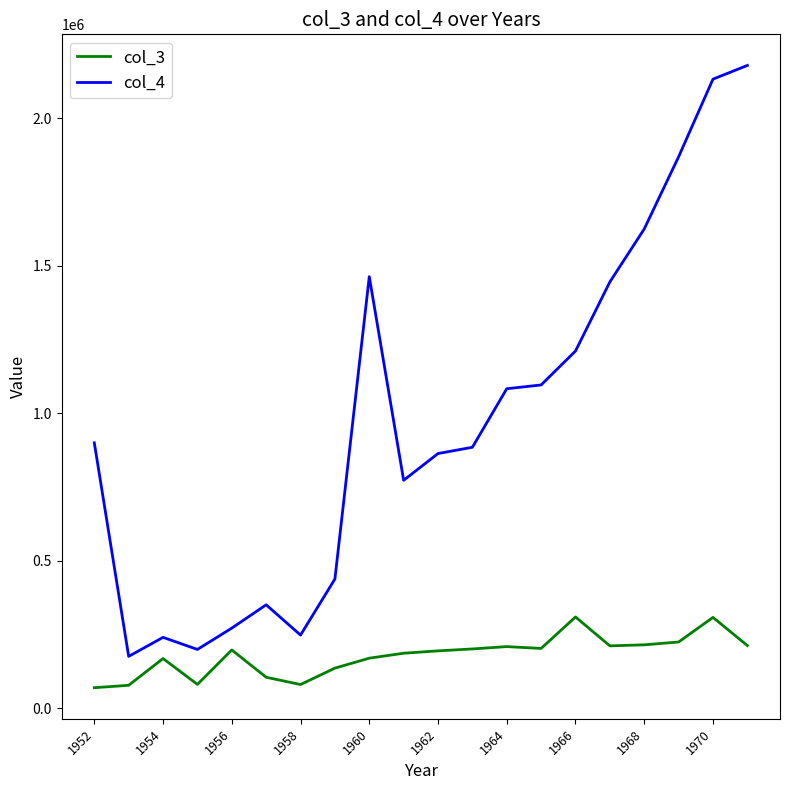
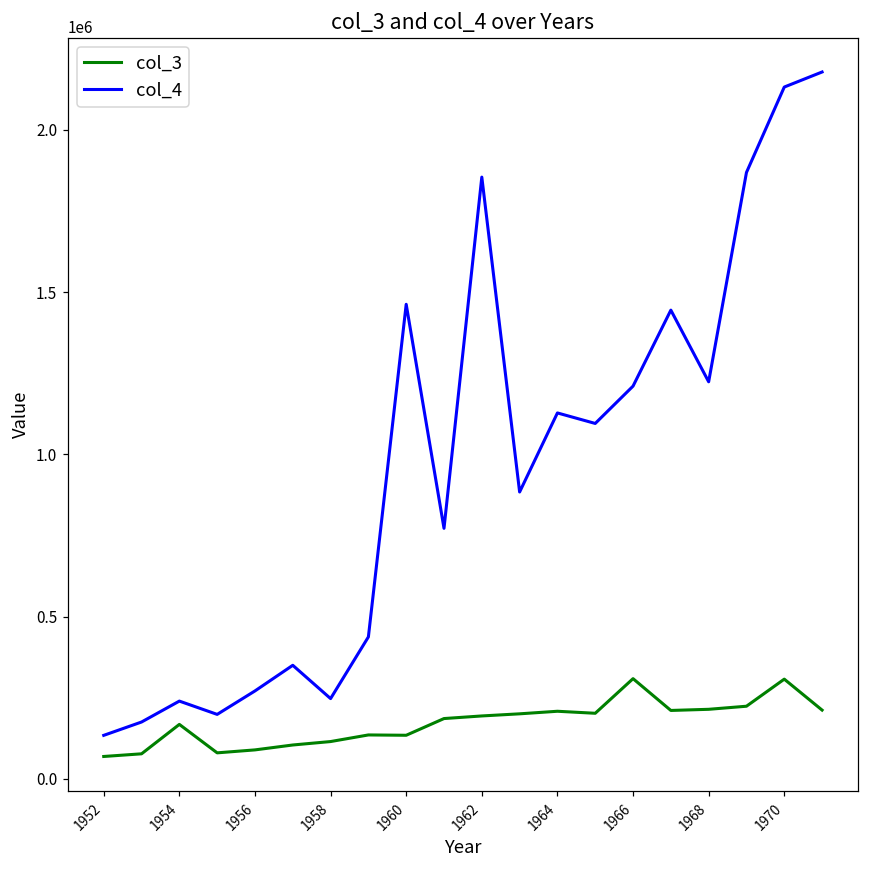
  {
    "col_3": {
      "1952": 70000,
      "1954": 170000,
-     "1956": 200000,
-     "1958": 80000,
-     "1960": 170000,
+     "1956": 90000,
+     "1958": 110000,
+     "1960": 130000,
      "1962": 190000,
      "1964": 210000,
      "1966": 310000,
      "1968": 210000,
      "1970": 310000
    },
    "col_4": {
-     "1952": 900000,
+     "1952": 130000,
      "1954": 240000,
      "1956": 270000,
      "1958": 250000,
      "1960": 1460000,
-     "1962": 860000,
-     "1964": 1080000,
+     "1962": 1850000,
+     "1964": 1130000,
      "1966": 1210000,
-     "1968": 1620000,
+     "1968": 1220000,
      "1970": 2130000
    }
  }
